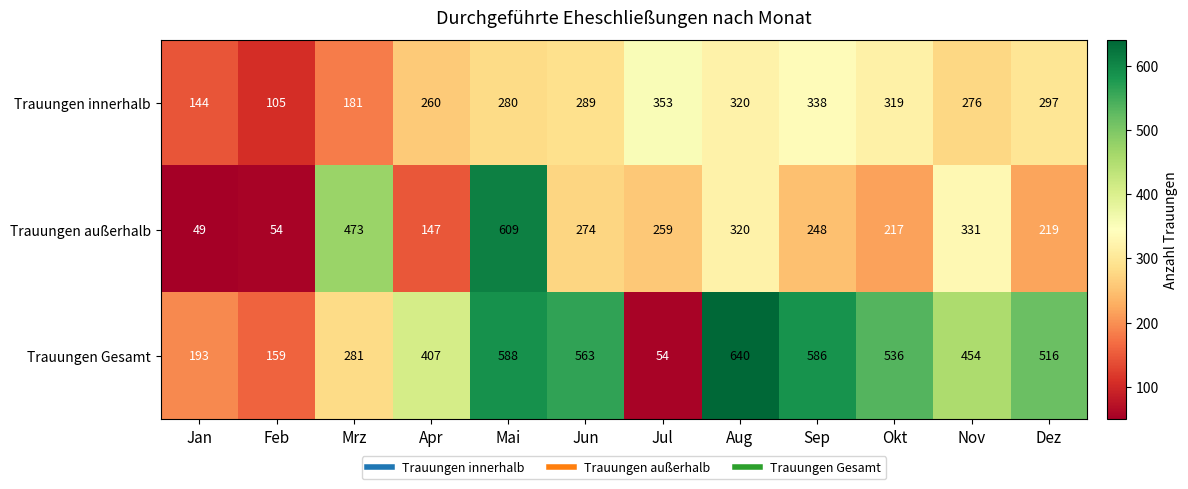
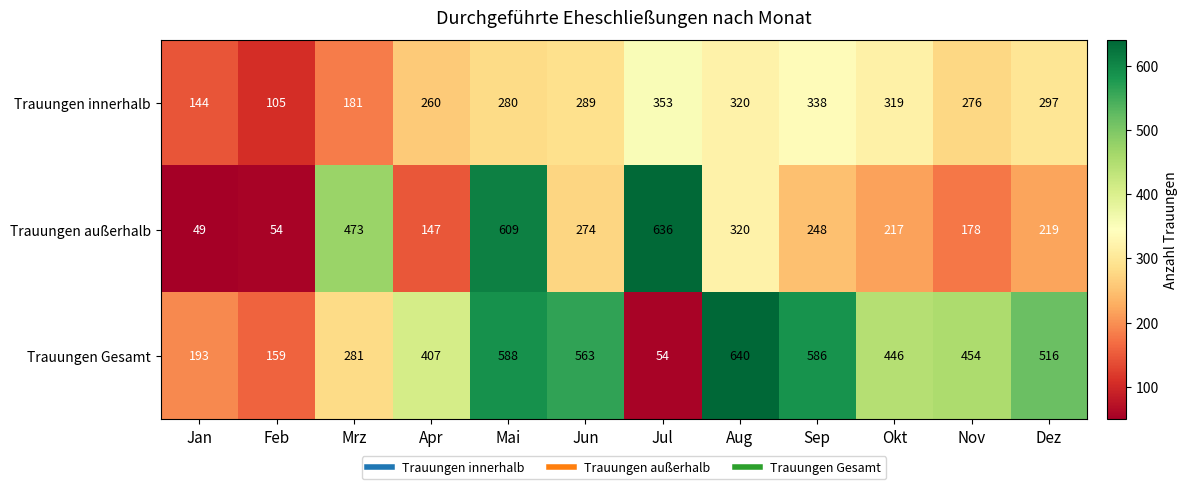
  {
    "Trauungen innerhalb": {
      "Jan": 144,
      "Feb": 105,
      "Mrz": 181,
      "Apr": 260,
      "Mai": 280,
      "Jun": 289,
      "Jul": 353,
      "Aug": 320,
      "Sep": 338,
      "Okt": 319,
      "Nov": 276,
      "Dez": 297
    },
    "Trauungen außerhalb": {
      "Jan": 49,
      "Feb": 54,
      "Mrz": 473,
      "Apr": 147,
      "Mai": 609,
      "Jun": 274,
-     "Jul": 259,
+     "Jul": 636,
      "Aug": 320,
      "Sep": 248,
      "Okt": 217,
-     "Nov": 331,
+     "Nov": 178,
      "Dez": 219
    },
    "Trauungen Gesamt": {
      "Jan": 193,
      "Feb": 159,
      "Mrz": 281,
      "Apr": 407,
      "Mai": 588,
      "Jun": 563,
      "Jul": 54,
      "Aug": 640,
      "Sep": 586,
-     "Okt": 536,
+     "Okt": 446,
      "Nov": 454,
      "Dez": 516
    }
  }
